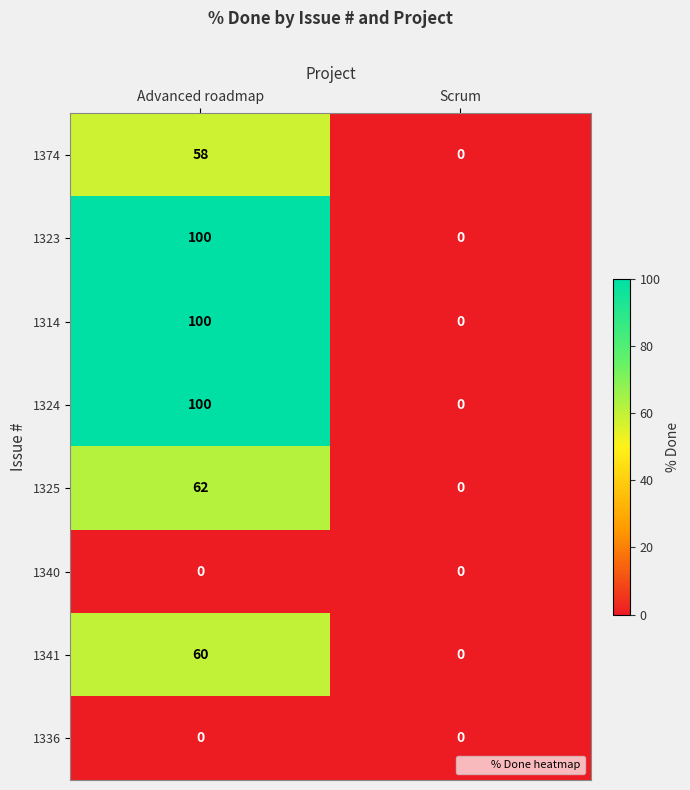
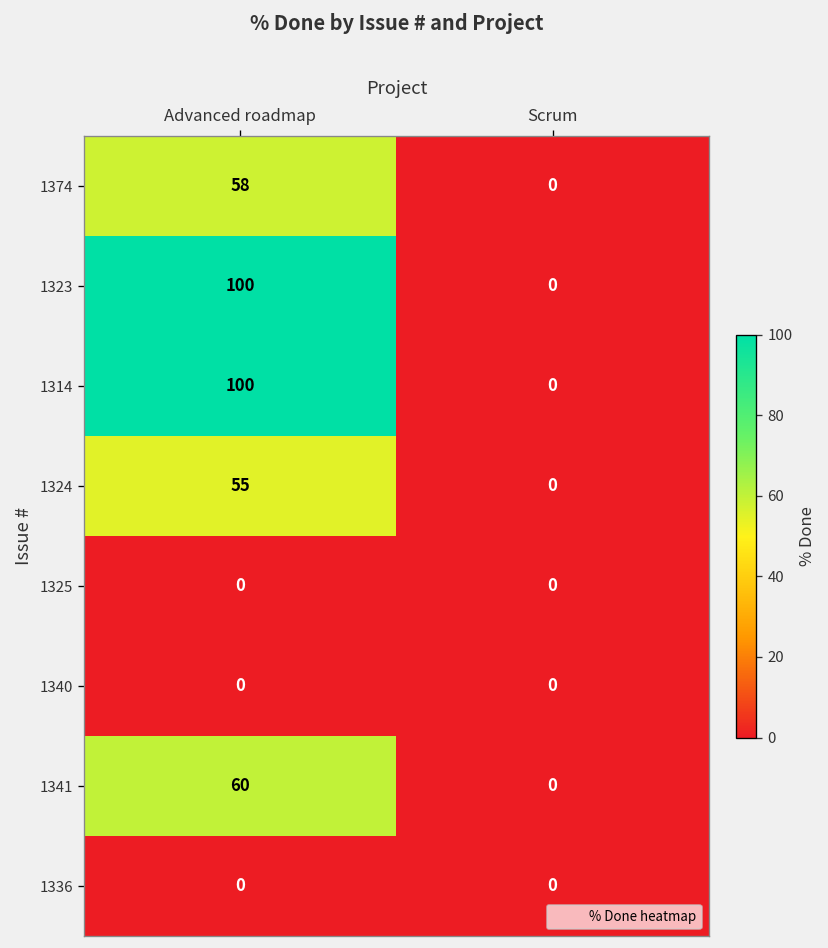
  {
    "1374": {
      "Advanced roadmap": 58,
      "Scrum": 0
    },
    "1323": {
      "Advanced roadmap": 100,
      "Scrum": 0
    },
    "1314": {
      "Advanced roadmap": 100,
      "Scrum": 0
    },
    "1324": {
-     "Advanced roadmap": 100,
+     "Advanced roadmap": 55,
      "Scrum": 0
    },
    "1325": {
-     "Advanced roadmap": 62,
+     "Advanced roadmap": 0,
      "Scrum": 0
    },
    "1340": {
      "Advanced roadmap": 0,
      "Scrum": 0
    },
    "1341": {
      "Advanced roadmap": 60,
      "Scrum": 0
    },
    "1336": {
      "Advanced roadmap": 0,
      "Scrum": 0
    }
  }
